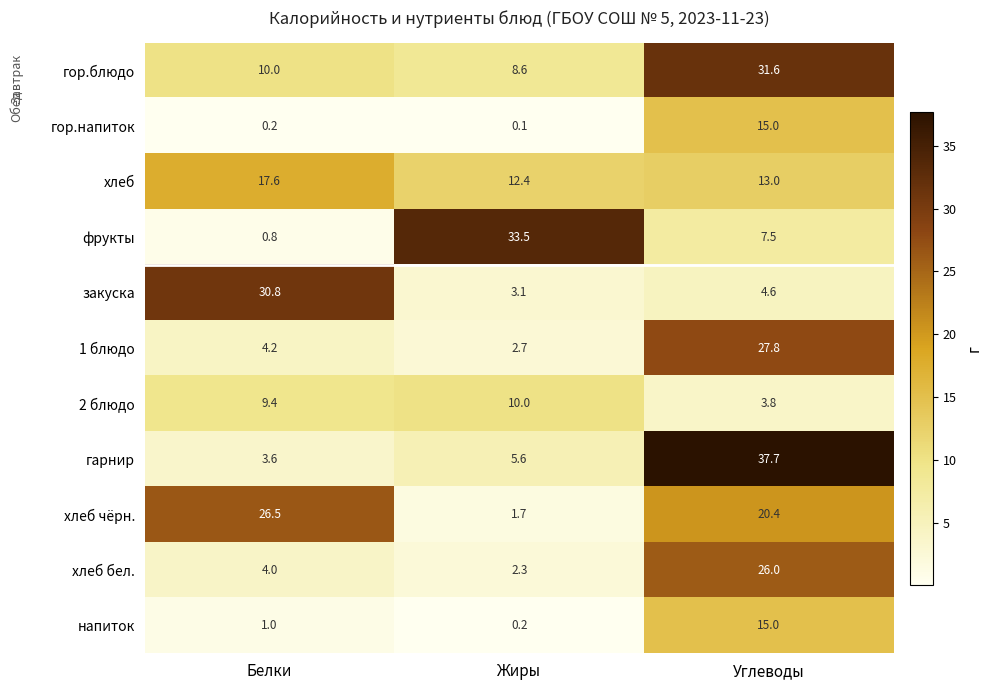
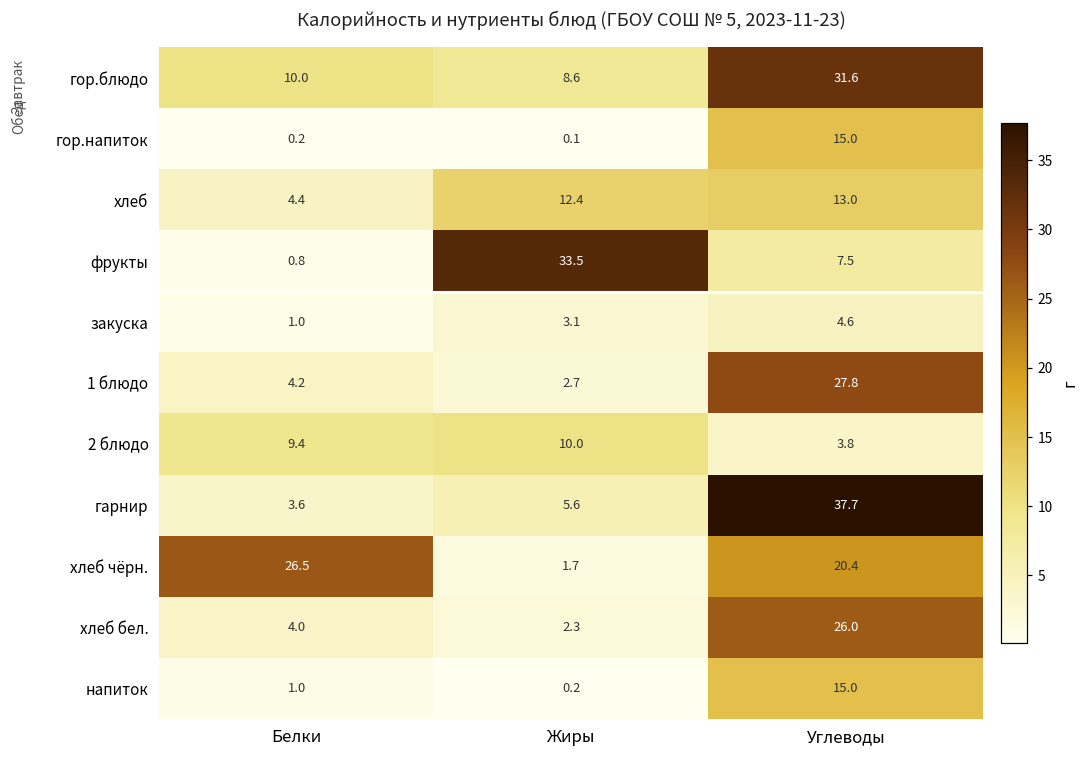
  {
    "гор.блюдо": {
      "Белки": 10.0,
      "Жиры": 8.6,
      "Углеводы": 31.6
    },
    "гор.напиток": {
      "Белки": 0.2,
      "Жиры": 0.1,
      "Углеводы": 15.0
    },
    "хлеб": {
-     "Белки": 17.6,
+     "Белки": 4.4,
      "Жиры": 12.4,
      "Углеводы": 13.0
    },
    "фрукты": {
      "Белки": 0.8,
      "Жиры": 33.5,
      "Углеводы": 7.5
    },
    "закуска": {
-     "Белки": 30.8,
+     "Белки": 1.0,
      "Жиры": 3.1,
      "Углеводы": 4.6
    },
    "1 блюдо": {
      "Белки": 4.2,
      "Жиры": 2.7,
      "Углеводы": 27.8
    },
    "2 блюдо": {
      "Белки": 9.4,
      "Жиры": 10.0,
      "Углеводы": 3.8
    },
    "гарнир": {
      "Белки": 3.6,
      "Жиры": 5.6,
      "Углеводы": 37.7
    },
    "хлеб чёрн.": {
      "Белки": 26.5,
      "Жиры": 1.7,
      "Углеводы": 20.4
    },
    "хлеб бел.": {
      "Белки": 4.0,
      "Жиры": 2.3,
      "Углеводы": 26.0
    },
    "напиток": {
      "Белки": 1.0,
      "Жиры": 0.2,
      "Углеводы": 15.0
    }
  }
